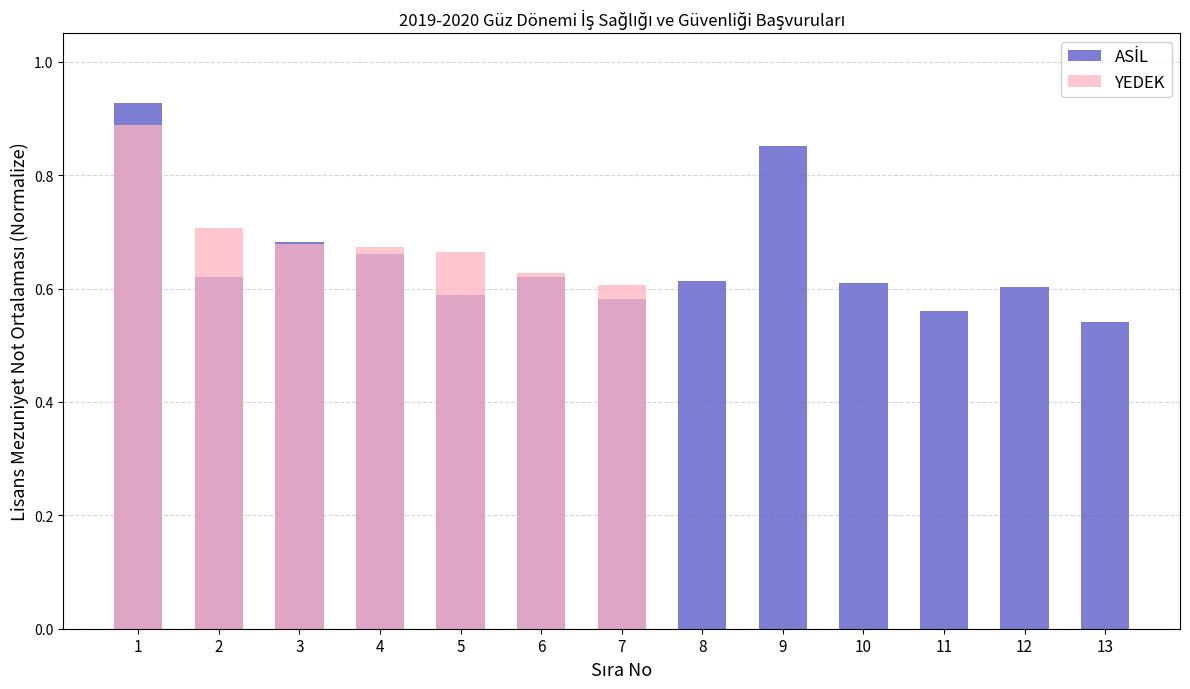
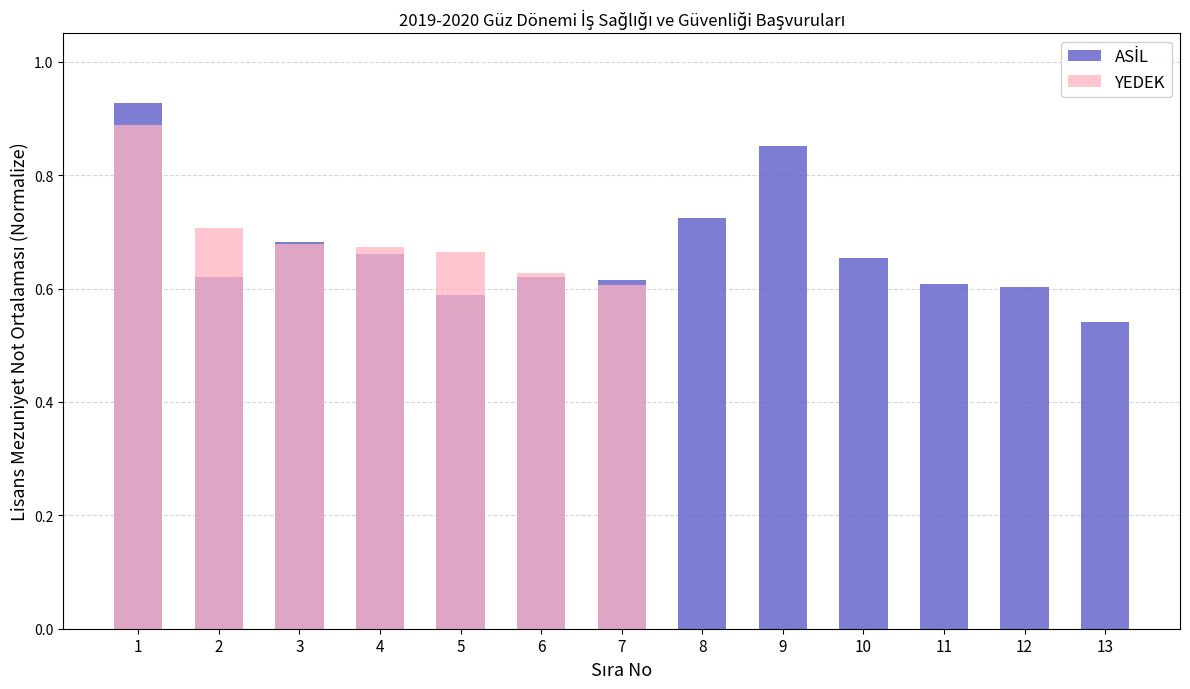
  {
    "ASİL": {
      "1": 0.93,
      "3": 0.68,
-     "7": 0.58,
-     "8": 0.61,
+     "7": 0.62,
+     "8": 0.73,
      "9": 0.85,
-     "10": 0.61,
-     "11": 0.56,
+     "10": 0.65,
+     "11": 0.61,
      "12": 0.60,
      "13": 0.54
    },
    "YEDEK": {
      "2": 0.71,
      "4": 0.67,
      "5": 0.66,
      "6": 0.63
    }
  }
